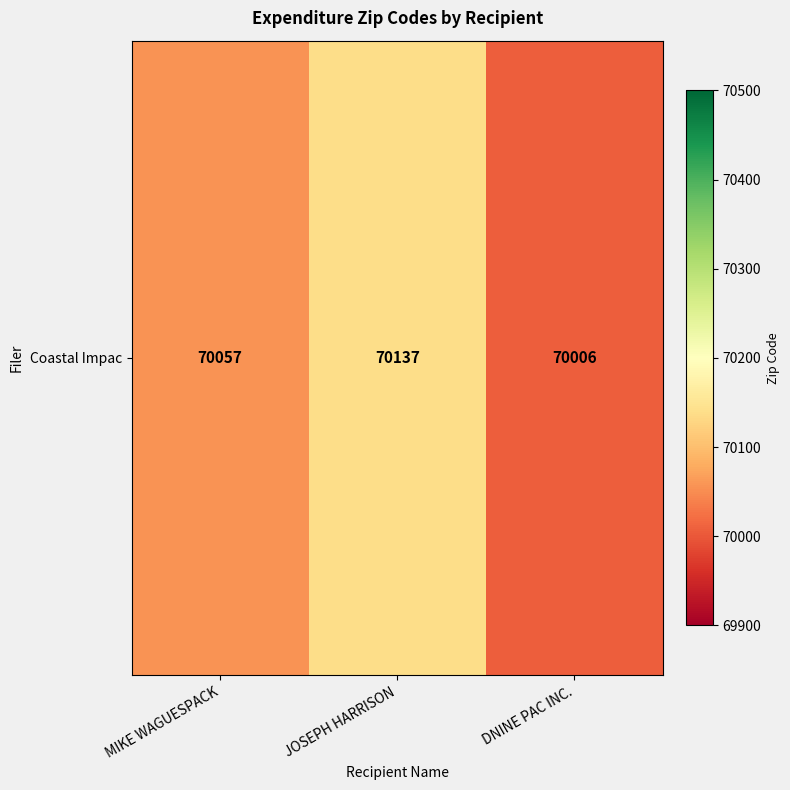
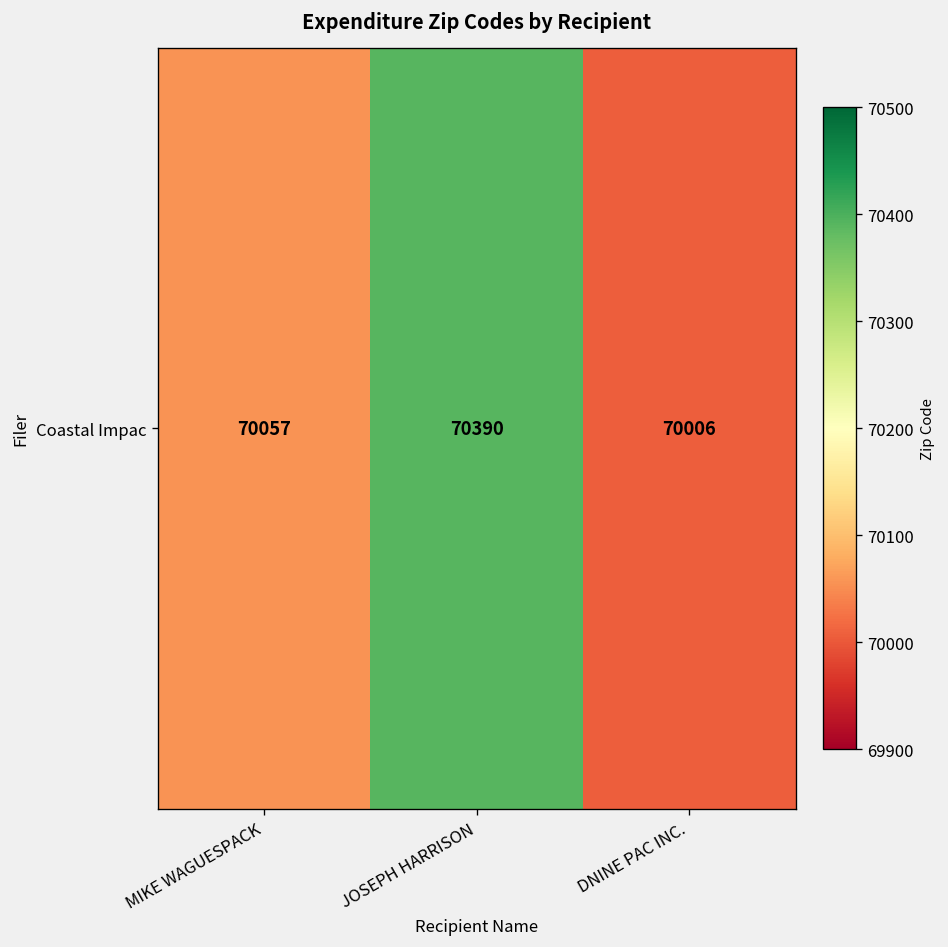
  {
    "Coastal Impac": {
      "MIKE WAGUESPACK": 70057,
-     "JOSEPH HARRISON": 70137,
+     "JOSEPH HARRISON": 70390,
      "DNINE PAC INC.": 70006
    }
  }
